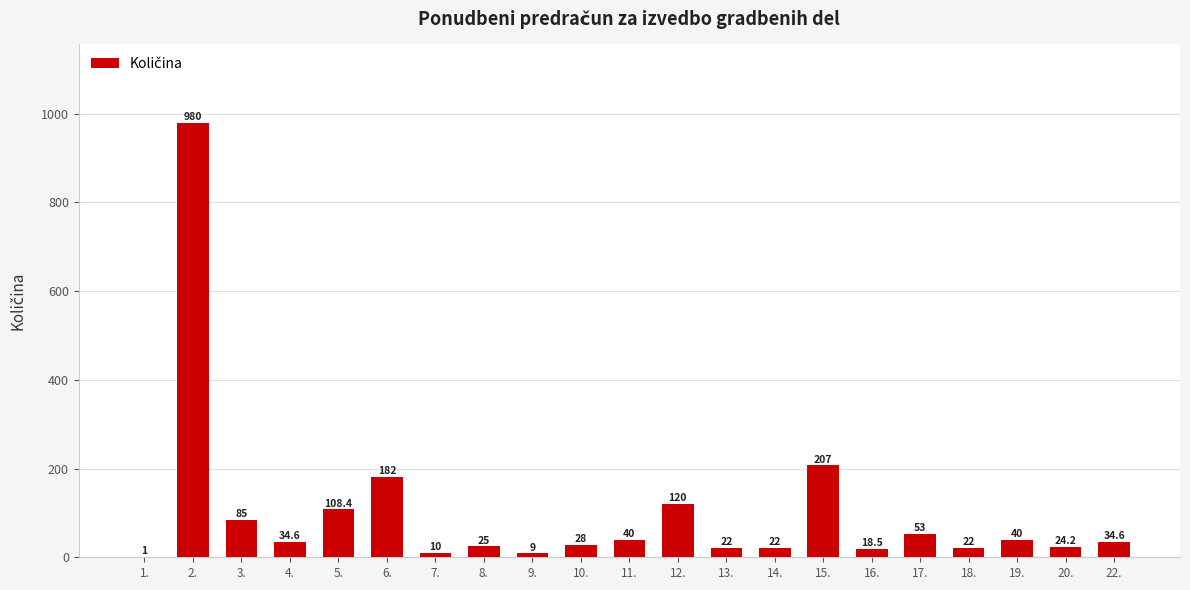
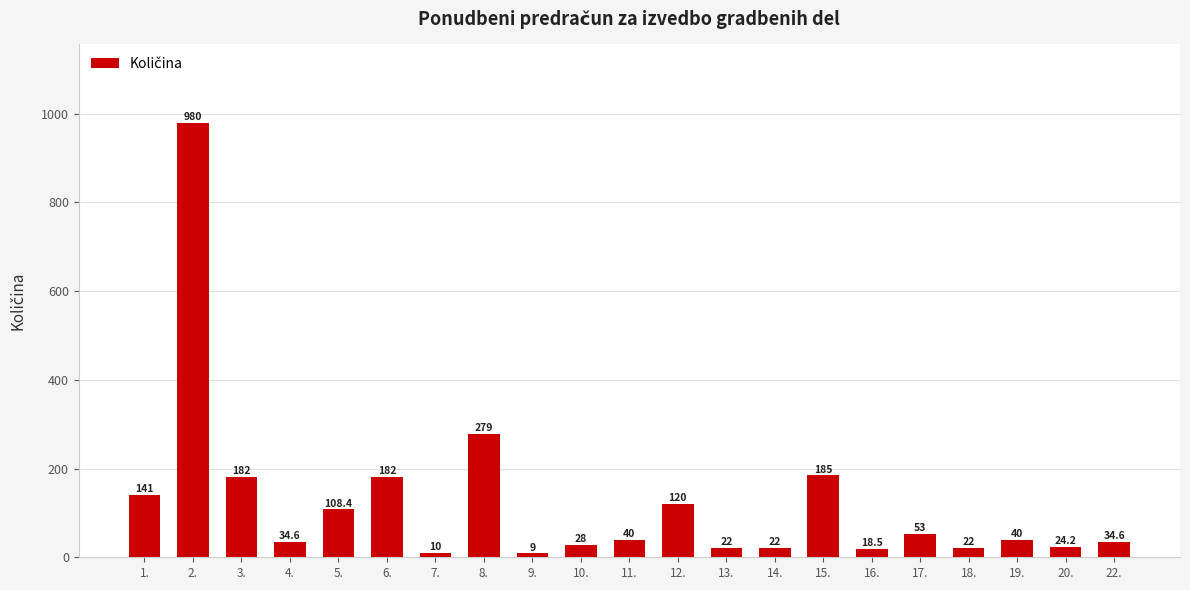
  {
-   "1.": 1,
+   "1.": 141,
    "2.": 980,
-   "3.": 85,
+   "3.": 182,
    "4.": 34.6,
    "5.": 108.4,
    "6.": 182,
    "7.": 10,
-   "8.": 25,
+   "8.": 279,
    "9.": 9,
    "10.": 28,
    "11.": 40,
    "12.": 120,
    "13.": 22,
    "14.": 22,
-   "15.": 207,
+   "15.": 185,
    "16.": 18.5,
    "17.": 53,
    "18.": 22,
    "19.": 40,
    "20.": 24.2,
    "22.": 34.6
  }
